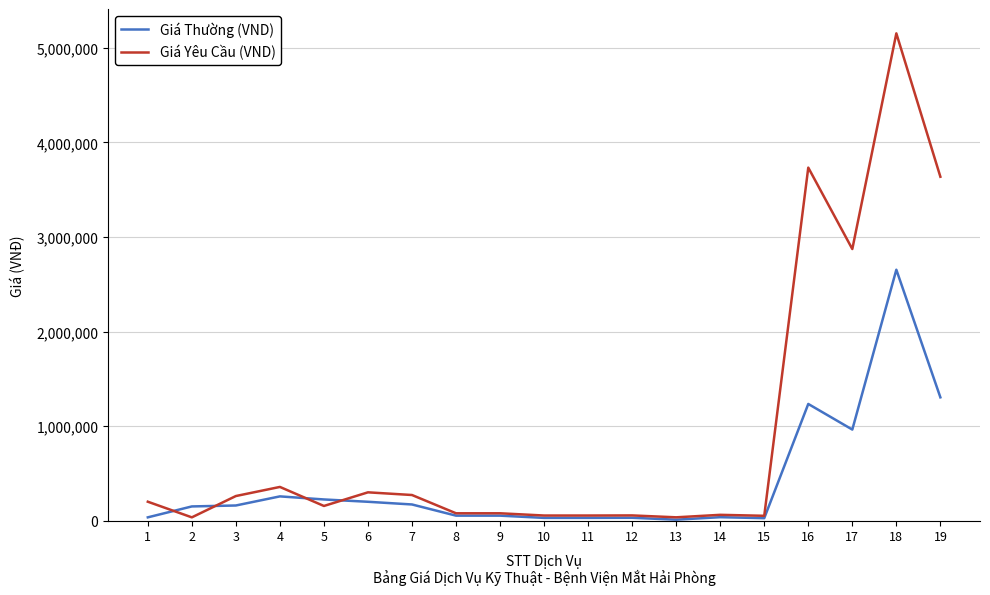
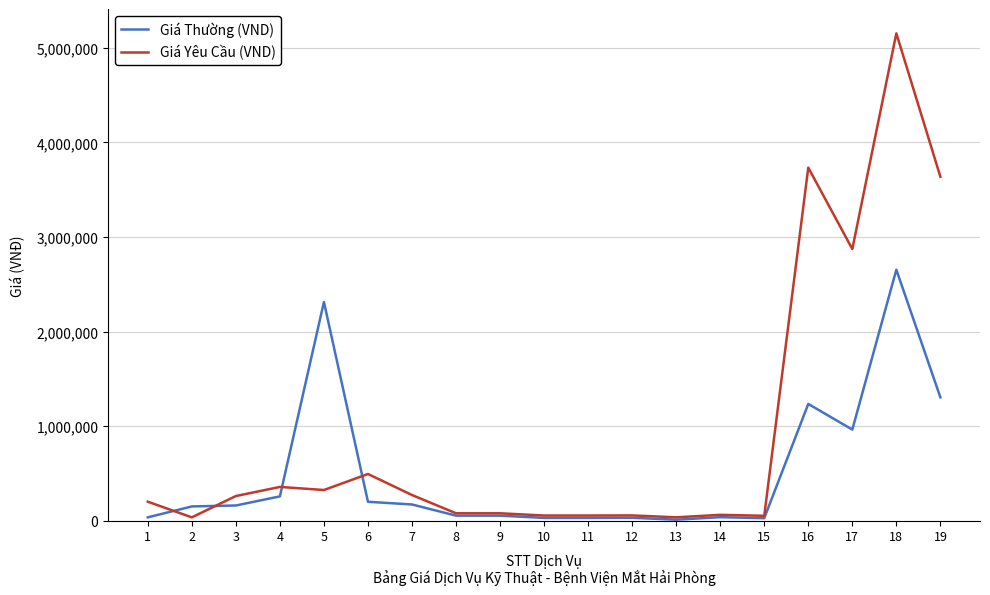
  {
    "Giá Thường (VND)": {
      "1": "0",
      "2": "200,000",
      "3": "200,000",
      "4": "300,000",
-     "5": "200,000",
+     "5": "2,300,000",
      "6": "200,000",
      "7": "200,000",
      "16": "1,200,000",
      "17": "1,000,000",
      "18": "2,700,000",
      "19": "1,300,000"
    },
    "Giá Yêu Cầu (VND)": {
      "1": "200,000",
      "2": "0",
      "3": "300,000",
      "4": "400,000",
-     "5": "200,000",
-     "6": "300,000",
+     "5": "300,000",
+     "6": "500,000",
      "7": "300,000",
      "16": "3,700,000",
      "17": "2,900,000",
      "18": "5,200,000",
      "19": "3,600,000"
    }
  }
